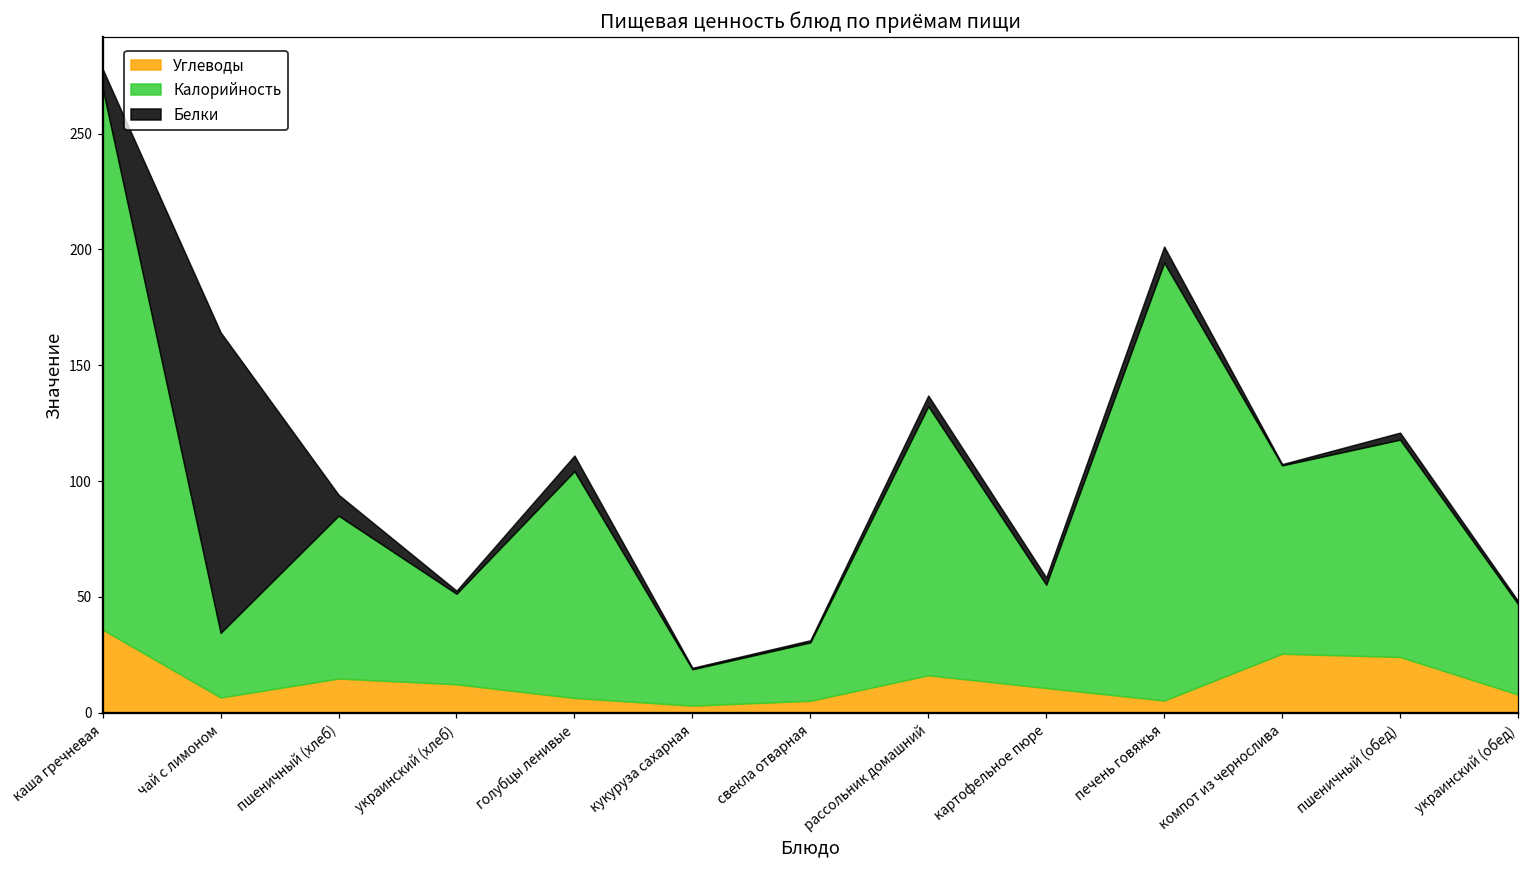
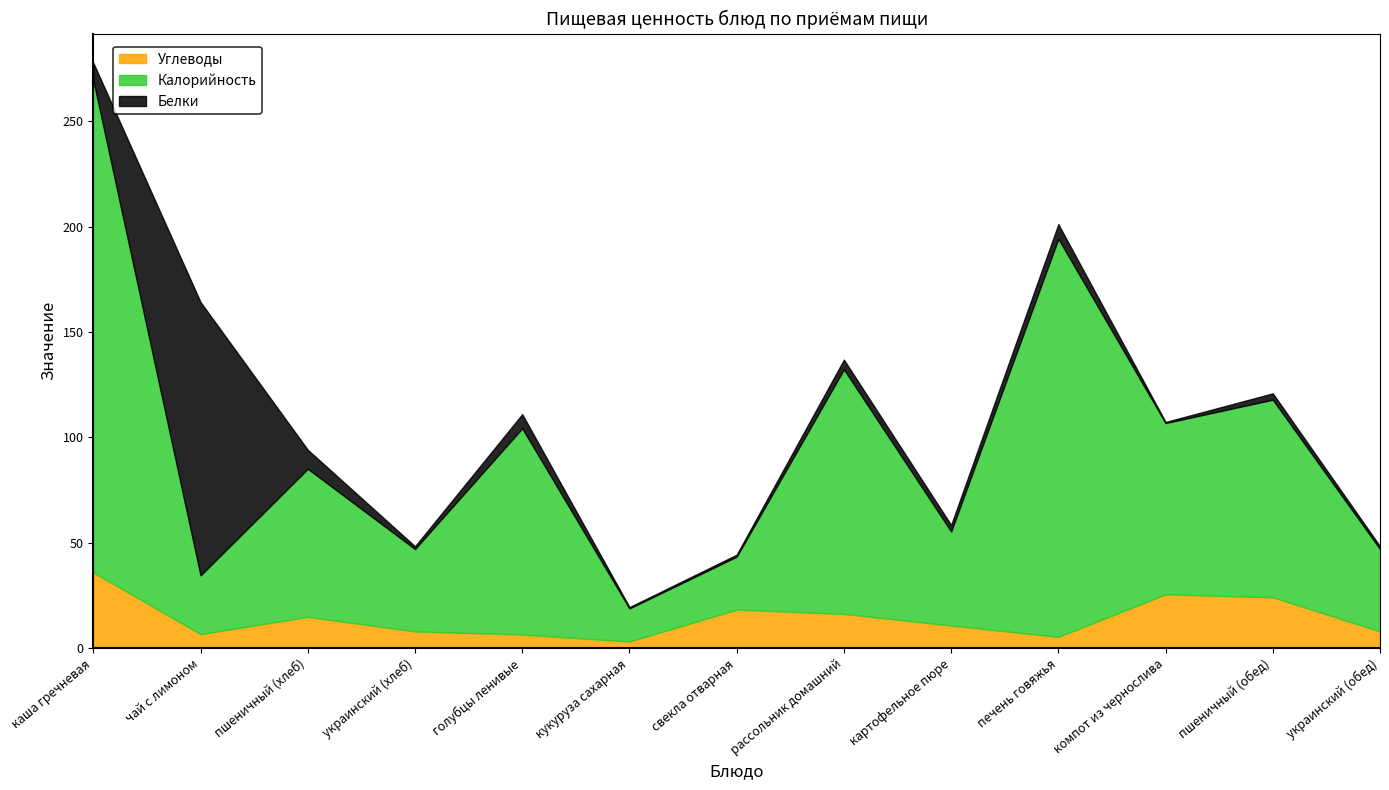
  {
    "Углеводы": {
      "каша гречневая": 36,
      "чай с лимоном": 7,
      "пшеничный (хлеб)": 15,
-     "украинский (хлеб)": 12,
+     "украинский (хлеб)": 8,
      "голубцы ленивые": 6,
      "кукуруза сахарная": 3,
-     "свекла отварная": 5,
+     "свекла отварная": 18,
      "рассольник домашний": 16,
      "картофельное пюре": 11,
      "печень говяжья": 5,
      "компот из чернослива": 26,
      "пшеничный (обед)": 24,
      "украинский (обед)": 8
    },
    "Калорийность": {
      "каша гречневая": 234,
      "чай с лимоном": 28,
      "пшеничный (хлеб)": 70,
      "украинский (хлеб)": 39,
      "голубцы ленивые": 98,
      "рассольник домашний": 116,
      "картофельное пюре": 45,
      "печень говяжья": 189,
      "пшеничный (обед)": 94,
      "украинский (обед)": 39
    },
    "Белки": {
      "каша гречневая": 8,
      "чай с лимоном": 130,
      "пшеничный (хлеб)": 9,
      "украинский (хлеб)": 1,
      "голубцы ленивые": 7,
      "рассольник домашний": 5,
      "картофельное пюре": 3,
      "печень говяжья": 7,
      "пшеничный (обед)": 3,
      "украинский (обед)": 1
    }
  }
